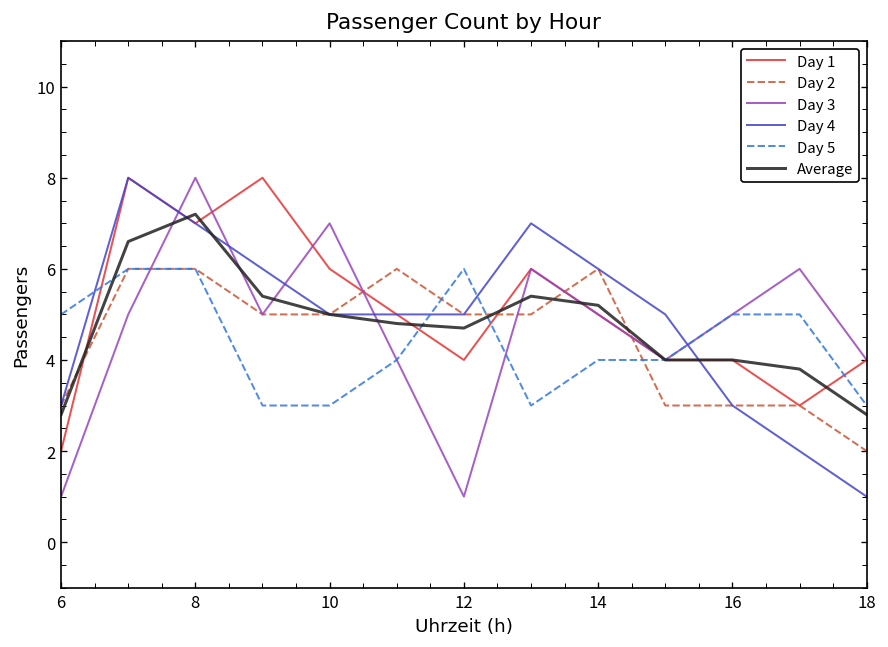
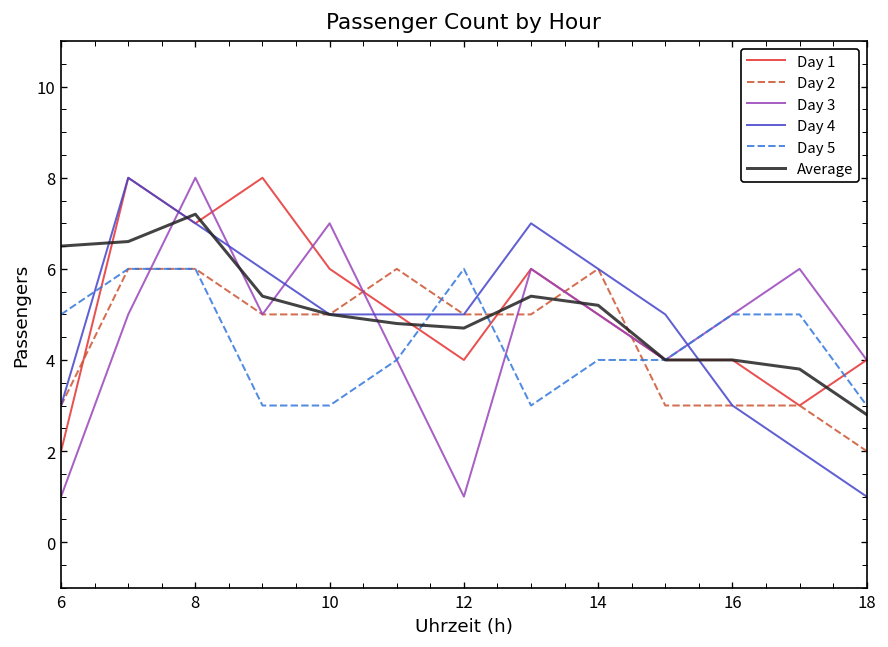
  {
    "Day 3": {
      "6": 1.0,
      "8": 8.0,
      "10": 7.0,
      "12": 1.0
    },
    "Average": {
-     "6": 2.8,
+     "6": 6.5,
      "8": 7.2,
      "12": 4.7,
      "14": 5.2,
      "18": 2.8
    }
  }
